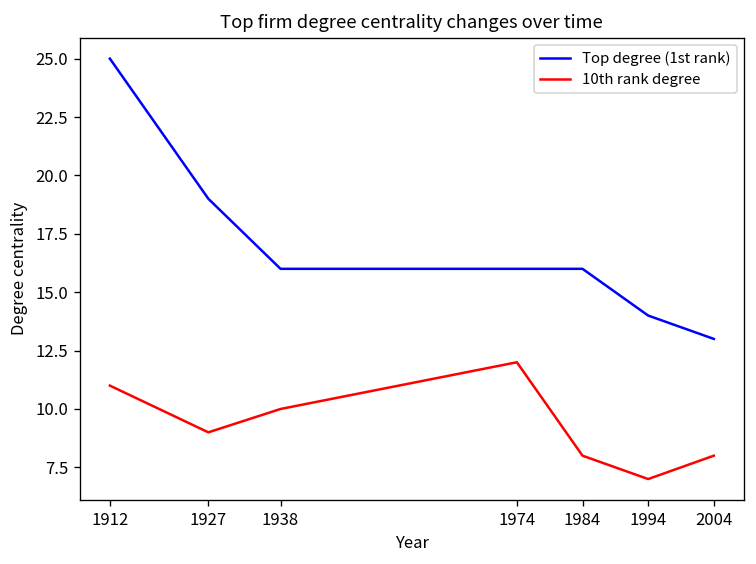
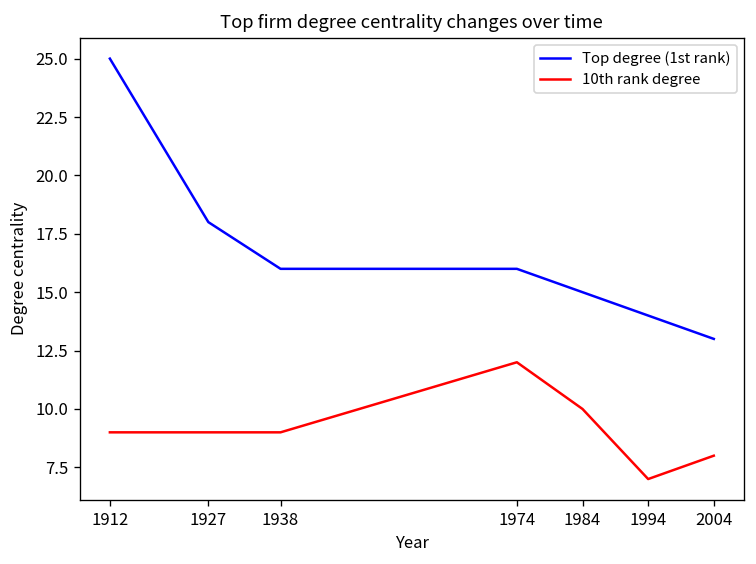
  {
    "Top degree (1st rank)": {
      "1912": 25,
-     "1927": 19,
+     "1927": 18,
      "1938": 16,
      "1974": 16,
-     "1984": 16,
+     "1984": 15,
      "1994": 14,
      "2004": 13
    },
    "10th rank degree": {
-     "1912": 11,
+     "1912": 9,
      "1927": 9,
-     "1938": 10,
+     "1938": 9,
      "1974": 12,
-     "1984": 8,
+     "1984": 10,
      "1994": 7,
      "2004": 8
    }
  }
